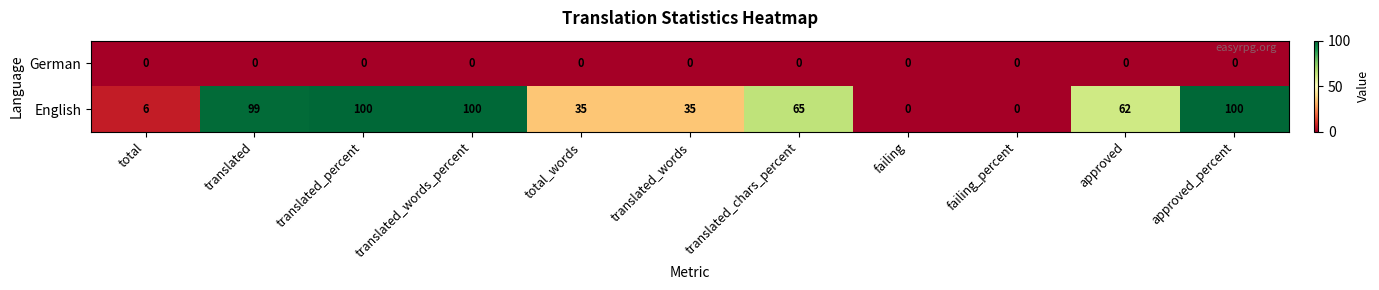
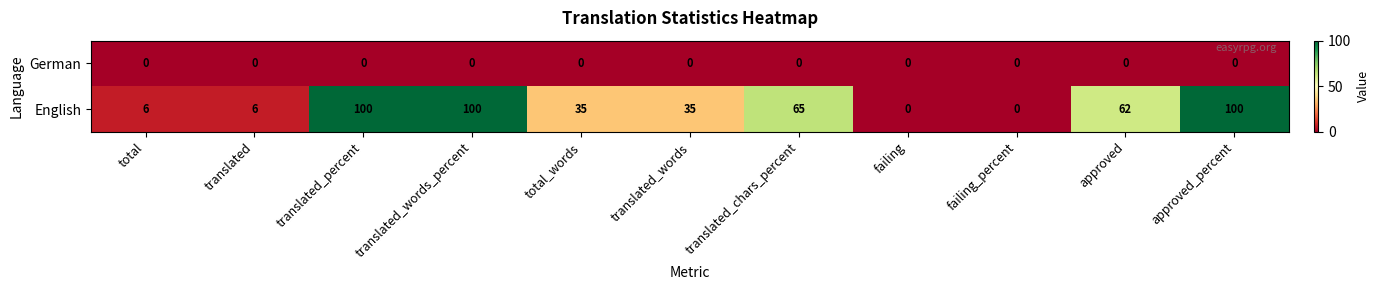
  {
    "German": {
      "total": 0,
      "translated": 0,
      "translated_percent": 0,
      "translated_words_percent": 0,
      "total_words": 0,
      "translated_words": 0,
      "translated_chars_percent": 0,
      "failing": 0,
      "failing_percent": 0,
      "approved": 0
    },
    "English": {
      "total": 6,
-     "translated": 99,
+     "translated": 6,
      "translated_percent": 100,
      "translated_words_percent": 100,
      "total_words": 35,
      "translated_words": 35,
      "translated_chars_percent": 65,
      "failing": 0,
      "failing_percent": 0,
      "approved": 62,
      "approved_percent": 100
    }
  }
